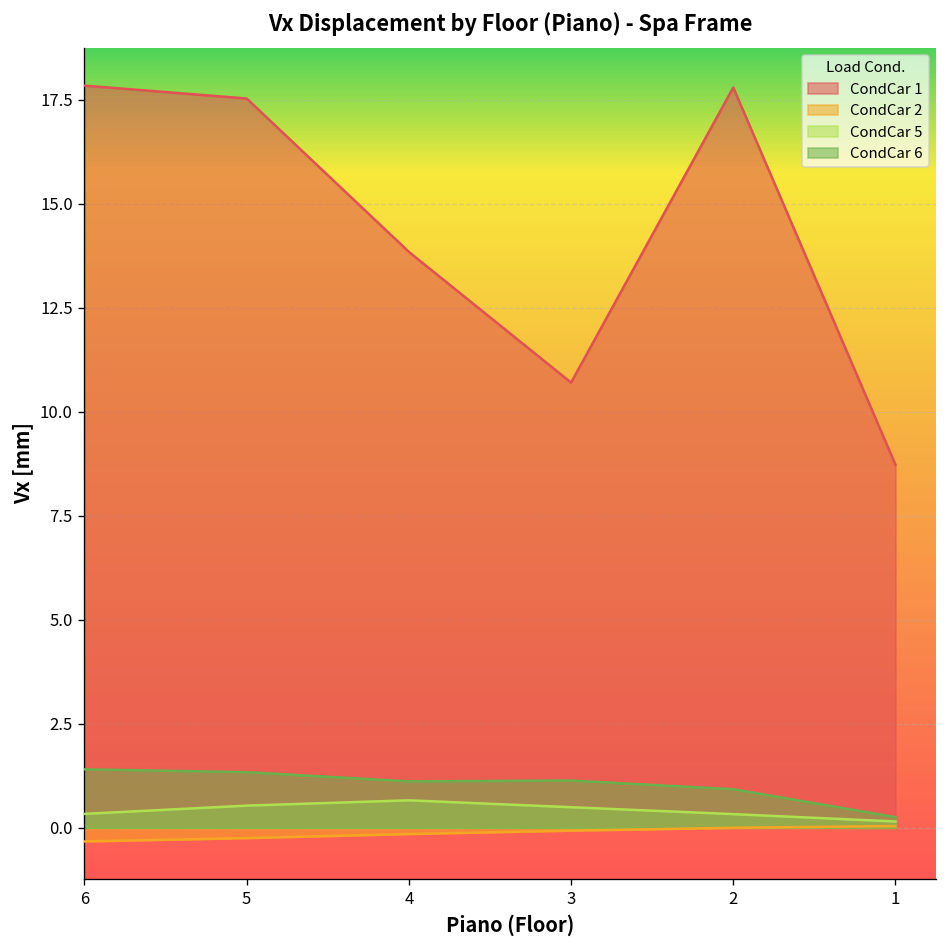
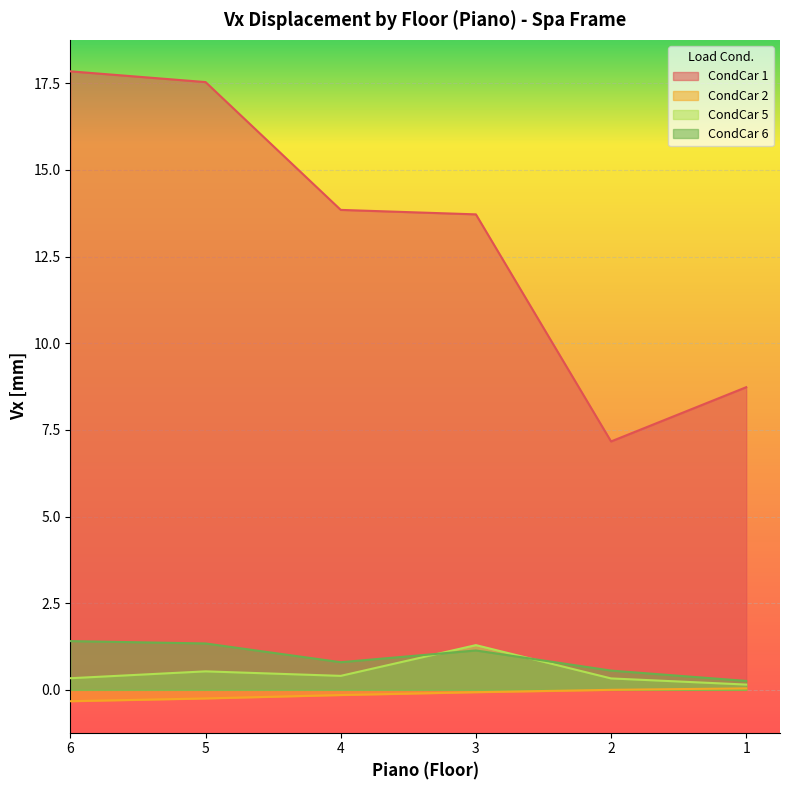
  {
    "CondCar 1": {
      "6": 17.8,
      "5": 17.5,
      "4": 13.8,
-     "3": 10.7,
-     "2": 17.8,
+     "3": 13.7,
+     "2": 7.2,
      "1": 8.7
    },
    "CondCar 5": {
      "6": 0.3,
      "5": 0.5,
-     "4": 0.7,
-     "3": 0.5,
+     "4": 0.4,
+     "3": 1.3,
      "2": 0.3,
      "1": 0.2
    },
    "CondCar 6": {
      "6": 1.4,
      "5": 1.3,
-     "4": 1.1,
+     "4": 0.8,
      "3": 1.1,
-     "2": 0.9,
+     "2": 0.6,
      "1": 0.3
    }
  }
